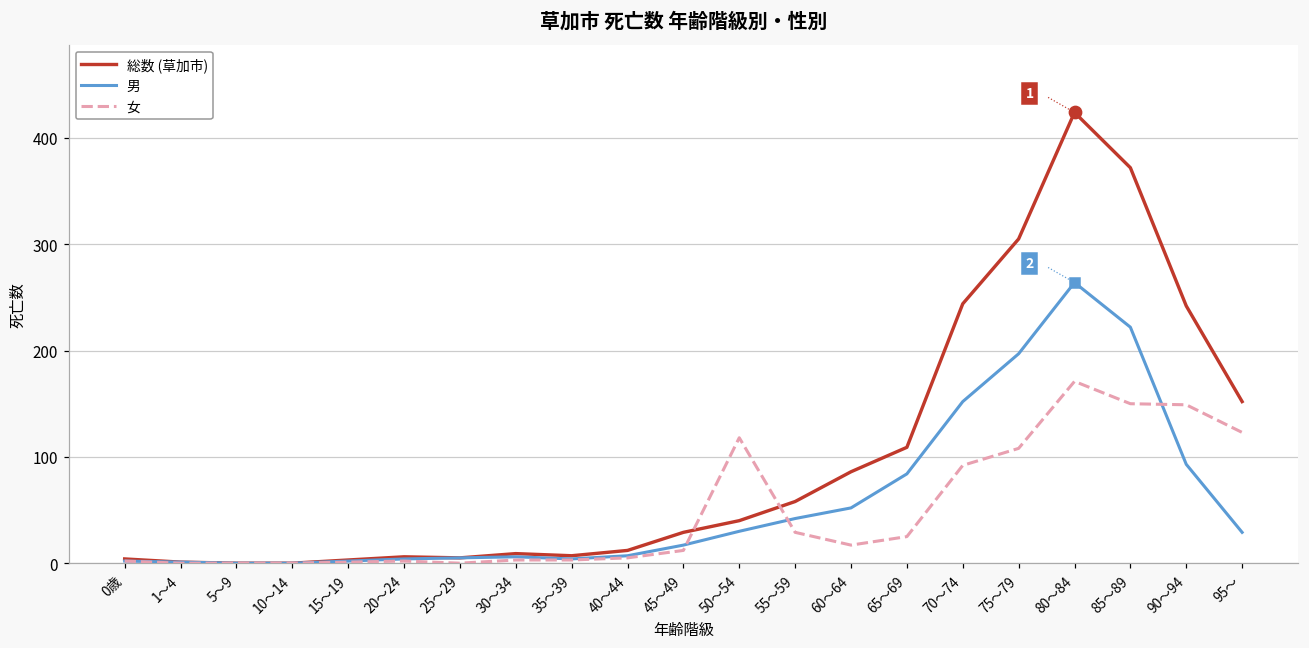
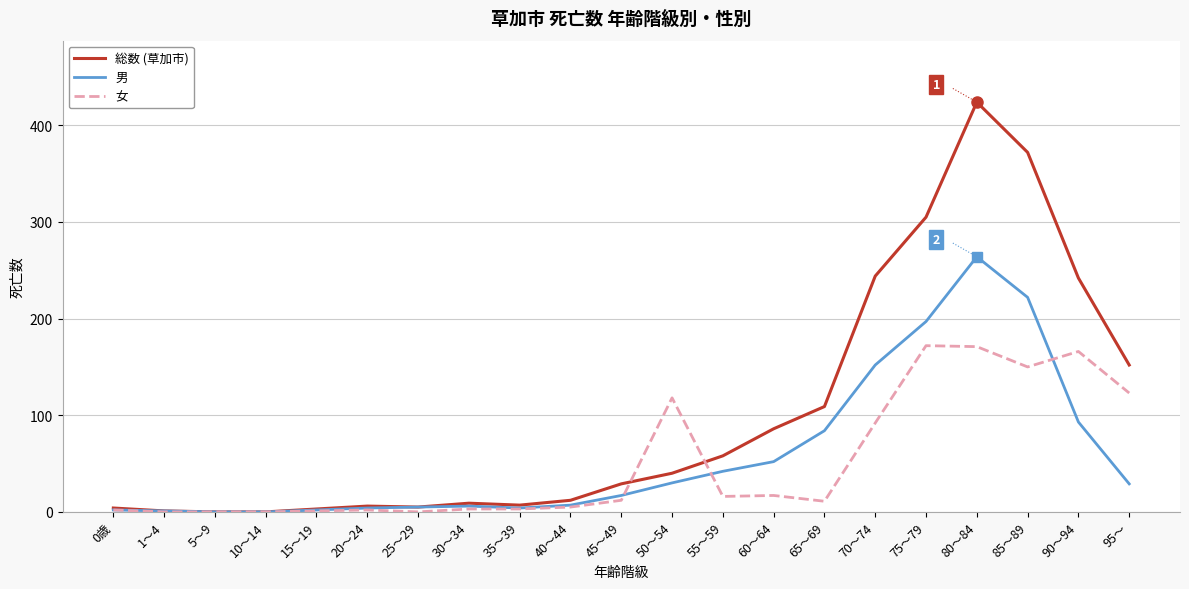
  {
    "女": {
      "25～29": 0,
      "30～34": 0,
      "45～49": 10,
      "50～54": 120,
-     "55～59": 30,
+     "55～59": 20,
      "60～64": 20,
-     "65～69": 30,
+     "65～69": 10,
      "70～74": 90,
-     "75～79": 110,
+     "75～79": 170,
      "80～84": 170,
      "85～89": 150,
-     "90～94": 150,
+     "90～94": 170,
      "95～": 120
    }
  }
